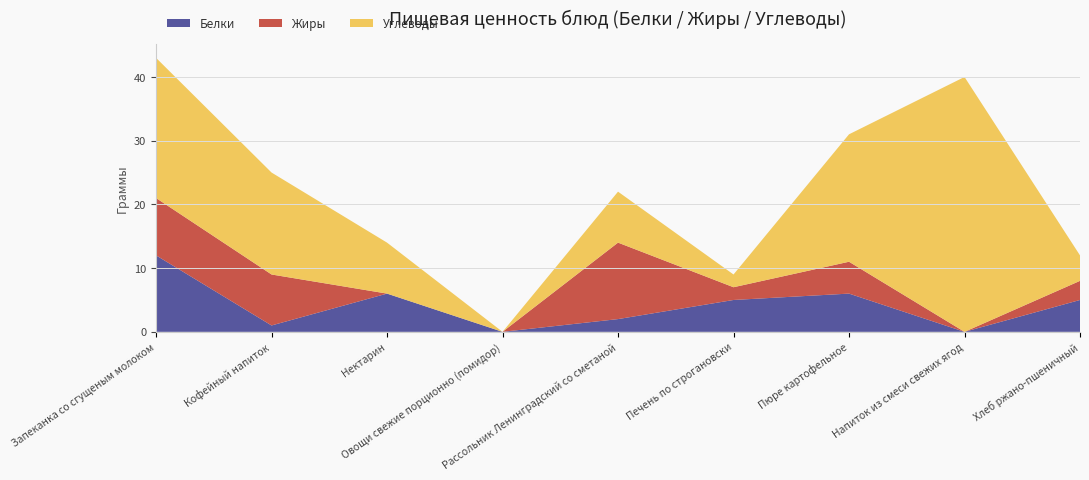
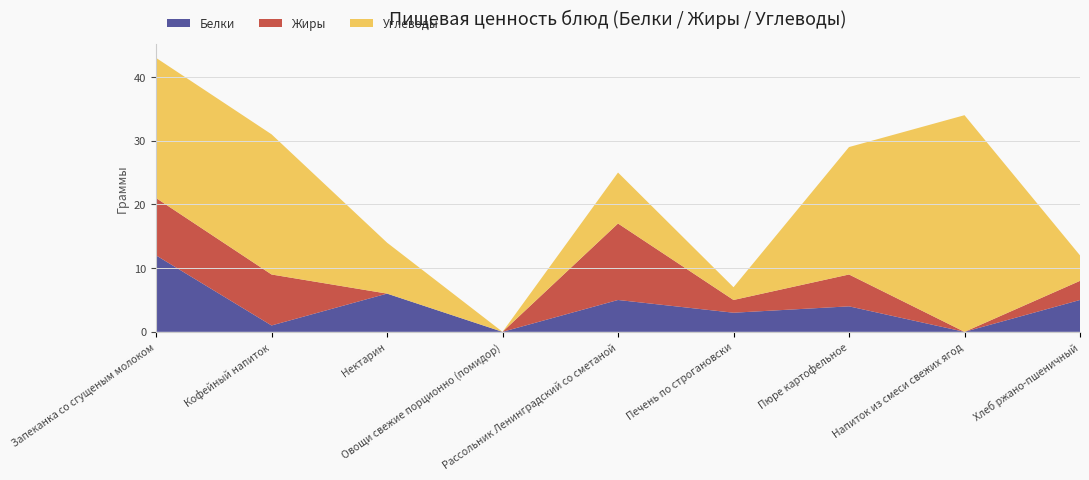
  {
    "Белки": {
      "Запеканка со сгущеным молоком": 12,
      "Кофейный напиток": 1,
-     "Рассольник Ленинградский со сметаной": 2,
-     "Печень по строгановски": 5,
-     "Пюре картофельное": 6,
+     "Рассольник Ленинградский со сметаной": 5,
+     "Печень по строгановски": 3,
+     "Пюре картофельное": 4,
      "Хлеб ржано-пшеничный": 5
    },
    "Жиры": {
      "Запеканка со сгущеным молоком": 9,
      "Кофейный напиток": 8,
      "Рассольник Ленинградский со сметаной": 12,
      "Печень по строгановски": 2,
      "Пюре картофельное": 5,
      "Хлеб ржано-пшеничный": 3
    },
    "Углеводы": {
      "Запеканка со сгущеным молоком": 22,
-     "Кофейный напиток": 16,
+     "Кофейный напиток": 22,
      "Нектарин": 8,
      "Рассольник Ленинградский со сметаной": 8,
      "Печень по строгановски": 2,
      "Пюре картофельное": 20,
-     "Напиток из смеси свежих ягод": 40,
+     "Напиток из смеси свежих ягод": 34,
      "Хлеб ржано-пшеничный": 4
    }
  }
